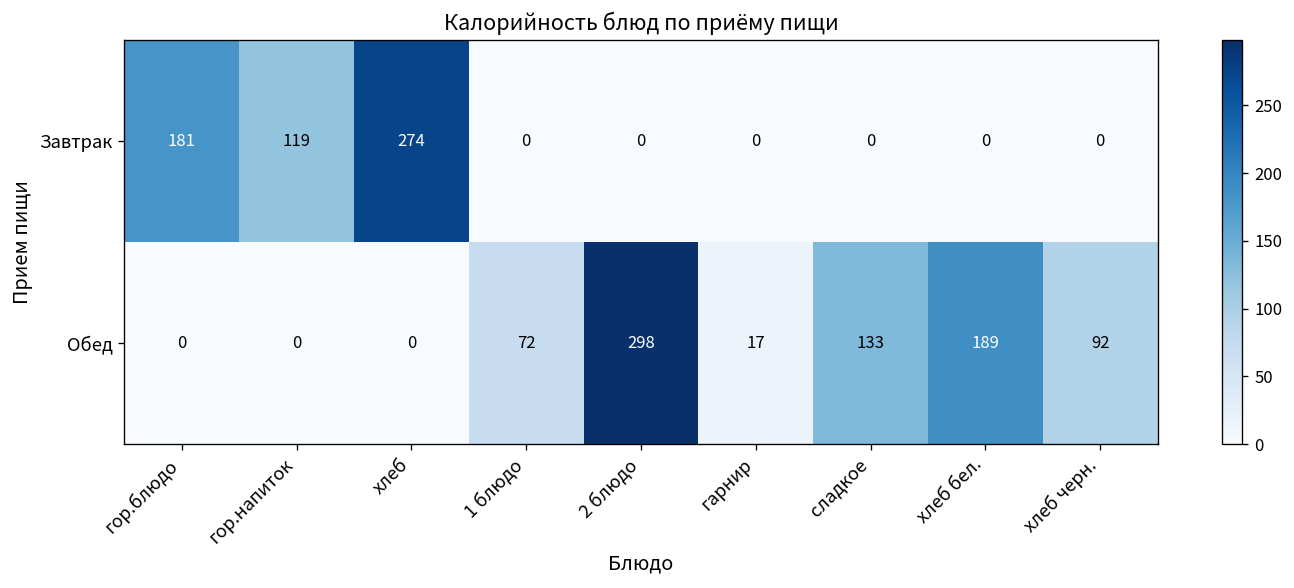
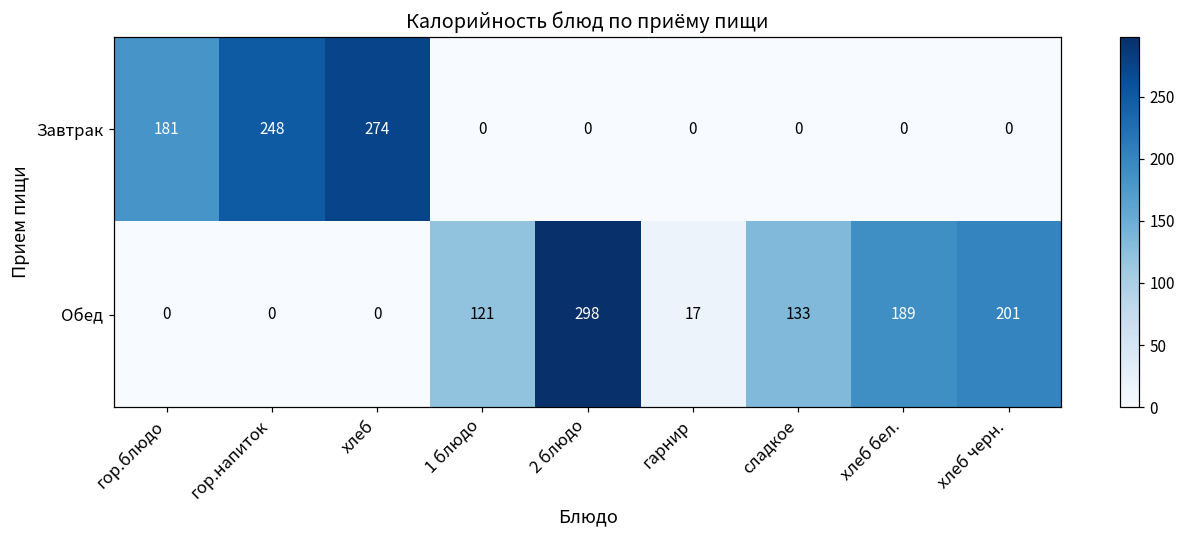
  {
    "Завтрак": {
      "гор.блюдо": 181,
-     "гор.напиток": 119,
+     "гор.напиток": 248,
      "хлеб": 274,
      "1 блюдо": 0,
      "2 блюдо": 0,
      "гарнир": 0,
      "сладкое": 0,
      "хлеб бел.": 0,
      "хлеб черн.": 0
    },
    "Обед": {
      "гор.блюдо": 0,
      "гор.напиток": 0,
      "хлеб": 0,
-     "1 блюдо": 72,
+     "1 блюдо": 121,
      "2 блюдо": 298,
      "гарнир": 17,
      "сладкое": 133,
      "хлеб бел.": 189,
-     "хлеб черн.": 92
+     "хлеб черн.": 201
    }
  }
